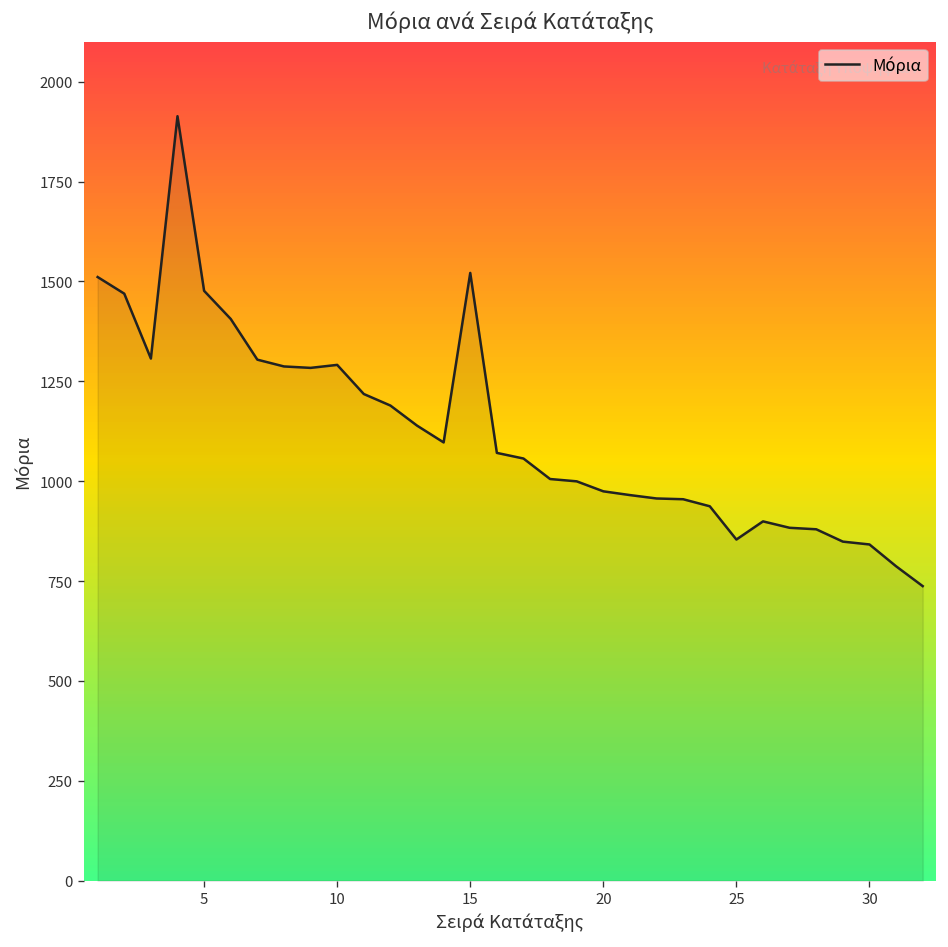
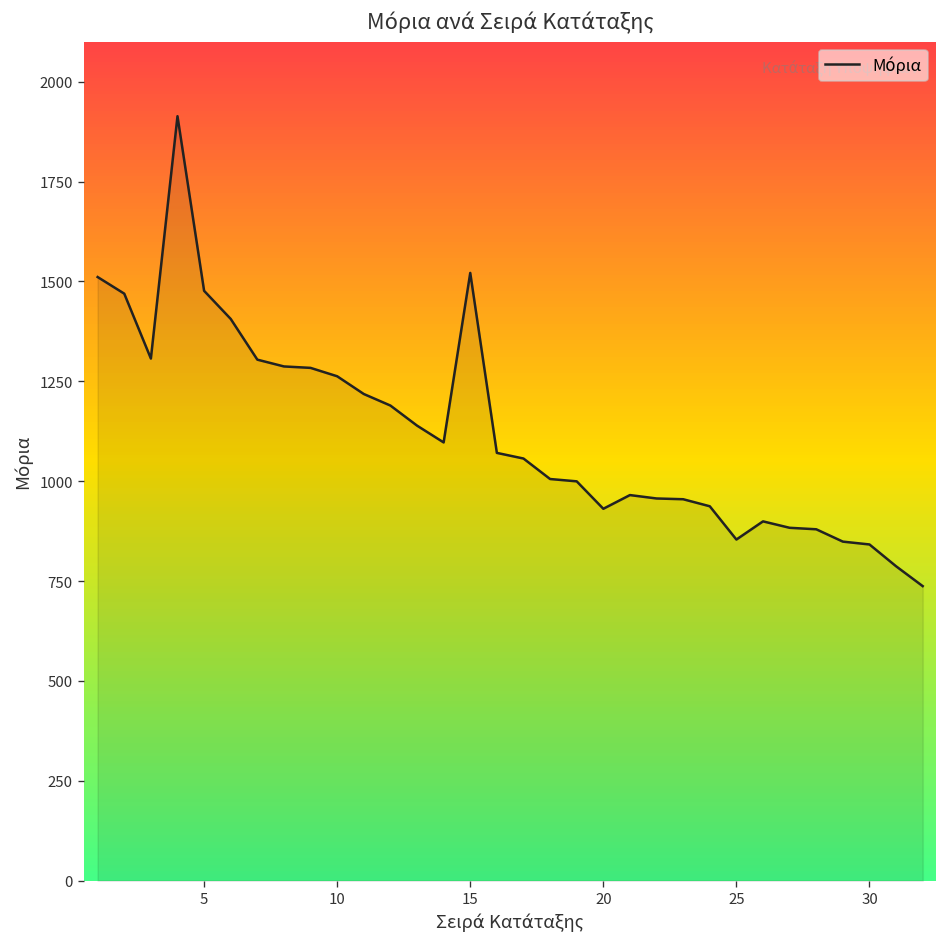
  {
    "5": 1480,
-   "10": 1290,
+   "10": 1260,
    "15": 1520,
-   "20": 970,
+   "20": 930,
    "25": 850,
    "30": 840
  }
